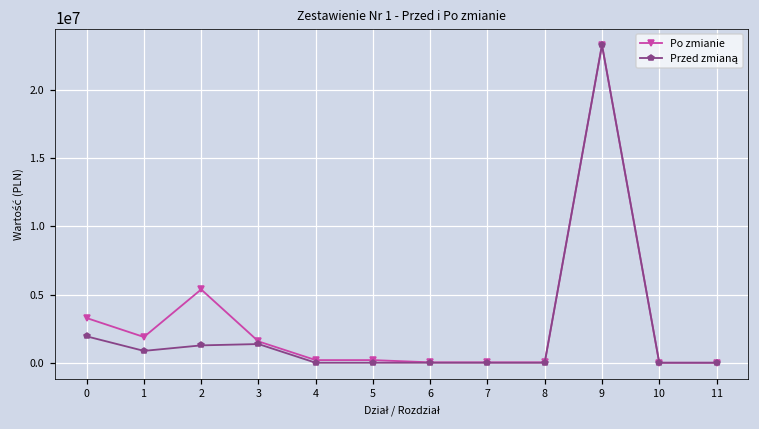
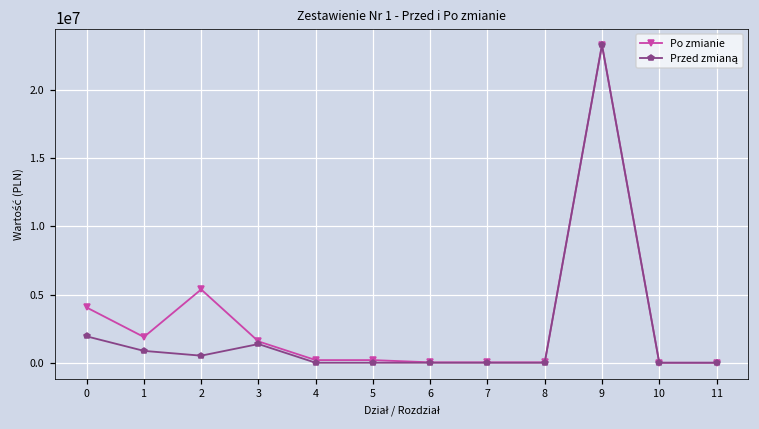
  {
    "Po zmianie": {
-     "0": 3300000,
+     "0": 4000000,
      "1": 1900000,
      "2": 5400000
    },
    "Przed zmianą": {
      "0": 1900000,
      "1": 900000,
-     "2": 1300000
+     "2": 500000
    }
  }
